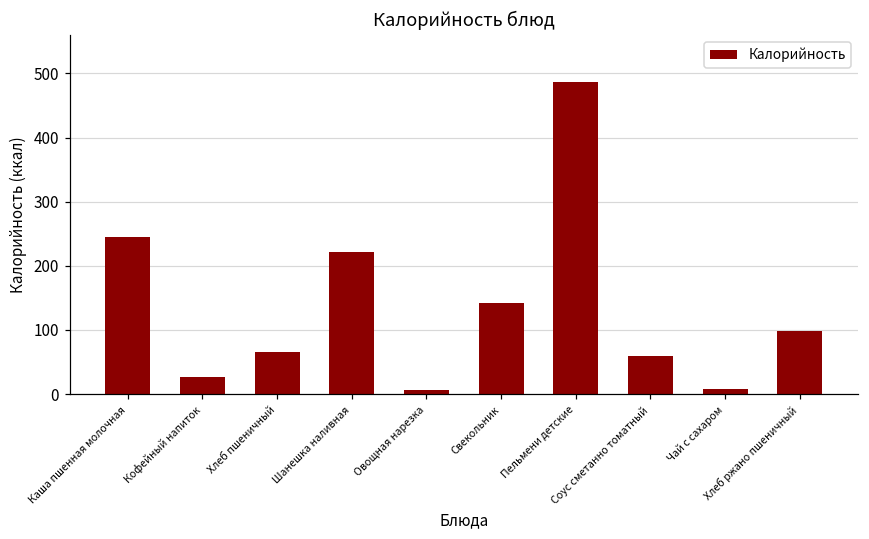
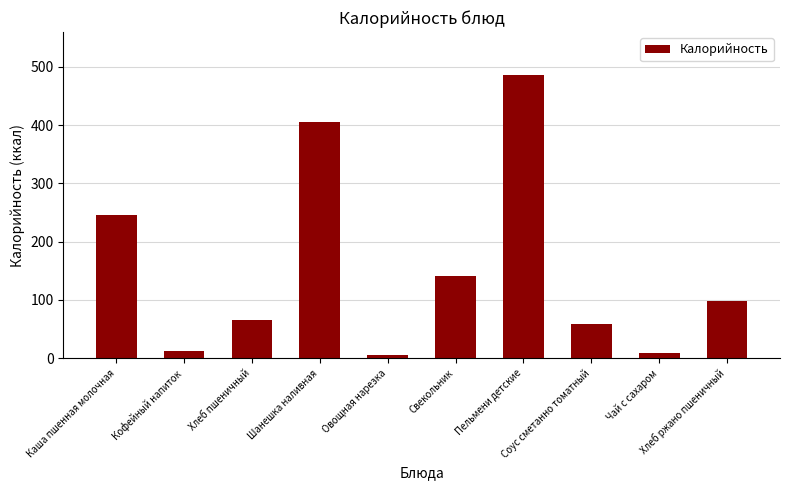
  {
    "Каша пшенная молочная": 250,
-   "Кофейный напиток": 30,
+   "Кофейный напиток": 10,
    "Хлеб пшеничный": 70,
-   "Шанешка наливная": 220,
+   "Шанешка наливная": 410,
    "Овощная нарезка": 10,
    "Свекольник": 140,
    "Пельмени детские": 490,
    "Соус сметанно томатный": 60,
    "Чай с сахаром": 10,
    "Хлеб ржано пшеничный": 100
  }
